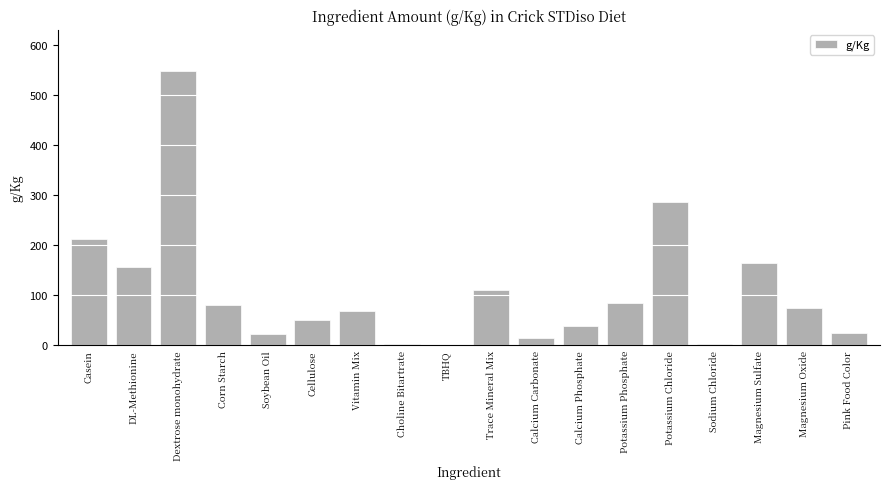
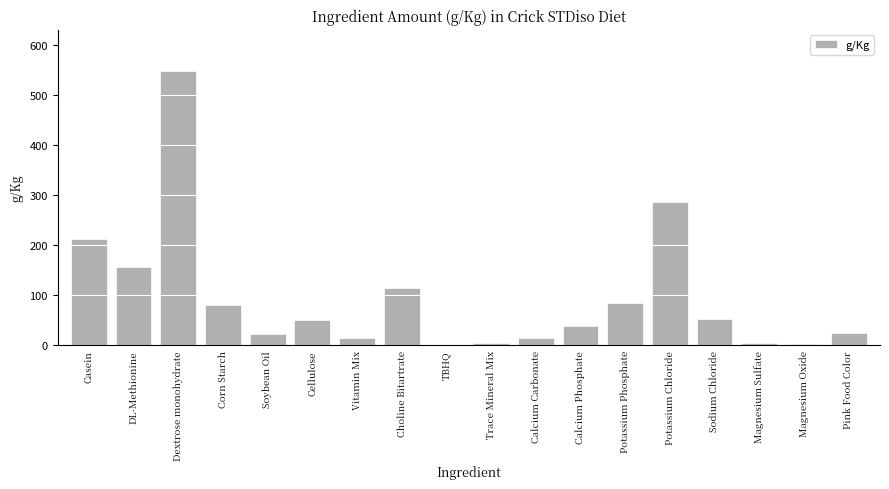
  {
    "Casein": 210,
    "DL-Methionine": 160,
    "Dextrose monohydrate": 550,
    "Corn Starch": 80,
    "Soybean Oil": 20,
    "Cellulose": 50,
-   "Vitamin Mix": 70,
-   "Choline Bitartrate": 0,
-   "Trace Mineral Mix": 110,
+   "Vitamin Mix": 20,
+   "Choline Bitartrate": 110,
+   "Trace Mineral Mix": 10,
    "Calcium Carbonate": 20,
    "Calcium Phosphate": 40,
    "Potassium Phosphate": 80,
    "Potassium Chloride": 290,
-   "Sodium Chloride": 0,
-   "Magnesium Sulfate": 160,
-   "Magnesium Oxide": 70,
+   "Sodium Chloride": 50,
+   "Magnesium Sulfate": 0,
+   "Magnesium Oxide": 0,
    "Pink Food Color": 30
  }
